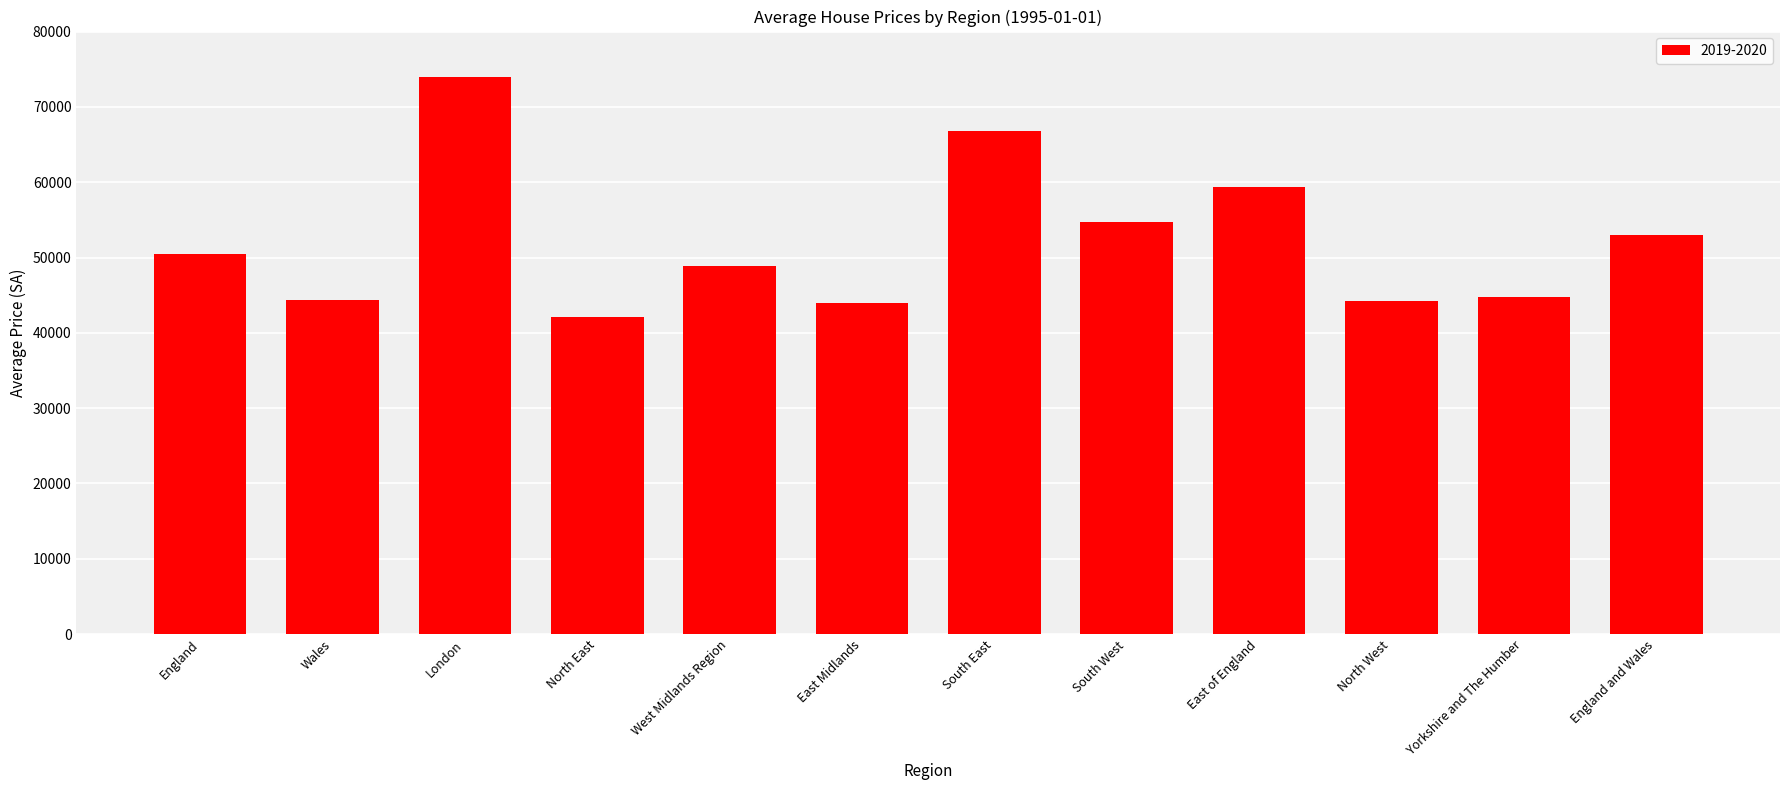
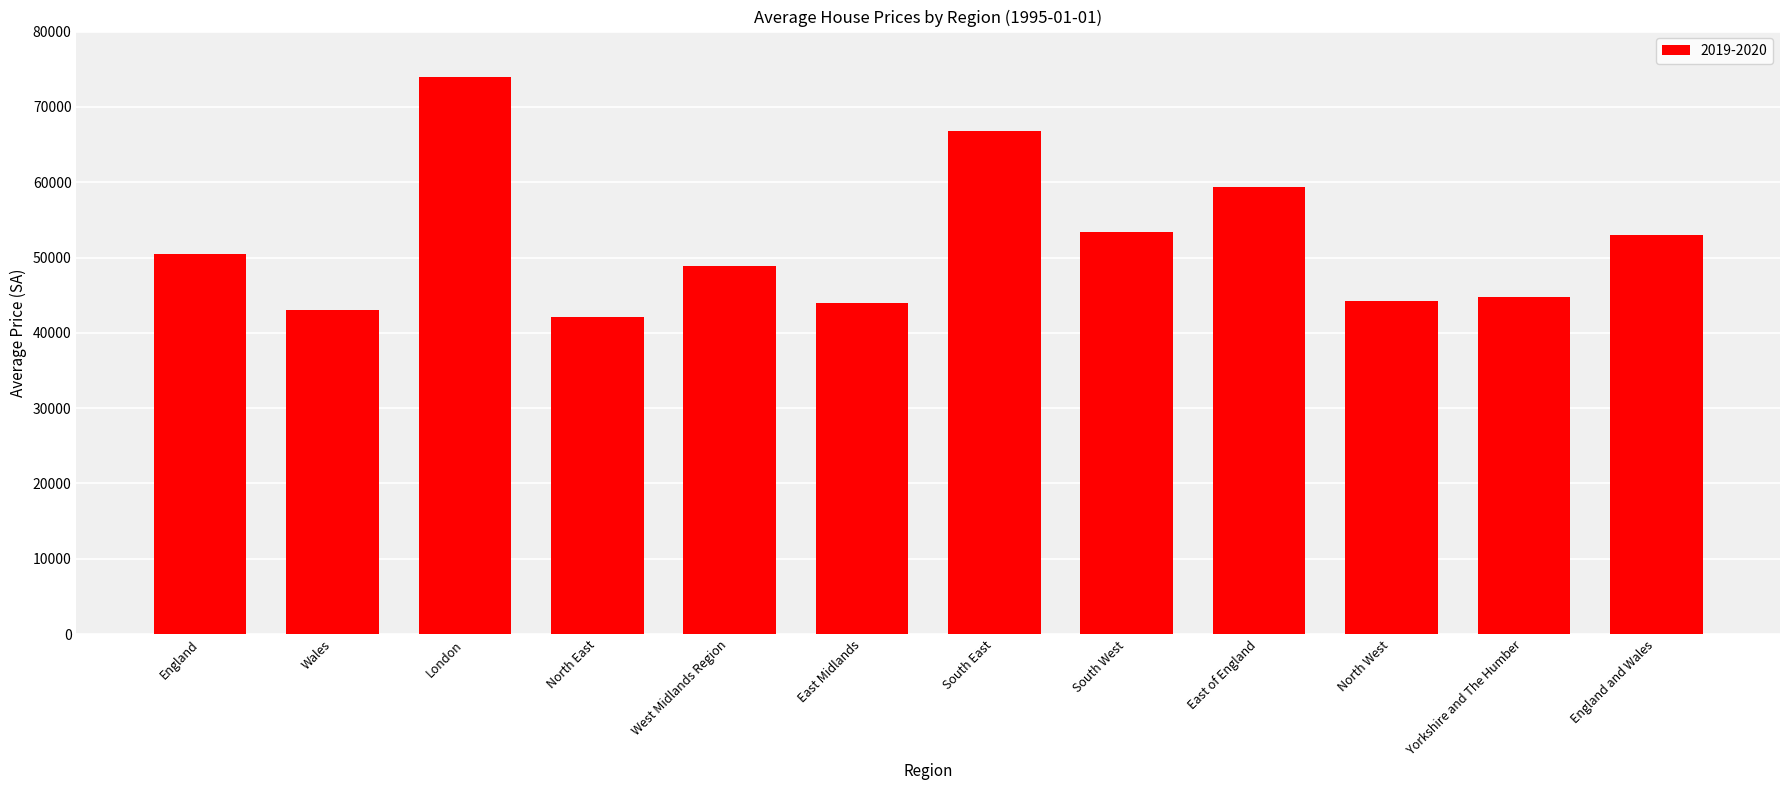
  {
    "England": 50000,
-   "Wales": 44000,
+   "Wales": 43000,
    "London": 74000,
    "North East": 42000,
    "West Midlands Region": 49000,
    "East Midlands": 44000,
    "South East": 67000,
-   "South West": 55000,
+   "South West": 53000,
    "East of England": 59000,
    "North West": 44000,
    "Yorkshire and The Humber": 45000,
    "England and Wales": 53000
  }
